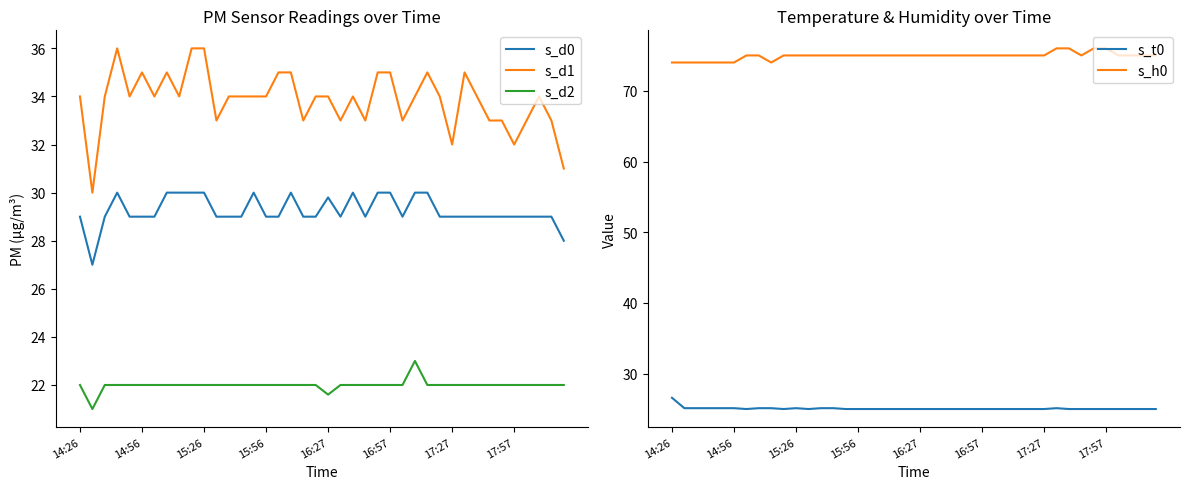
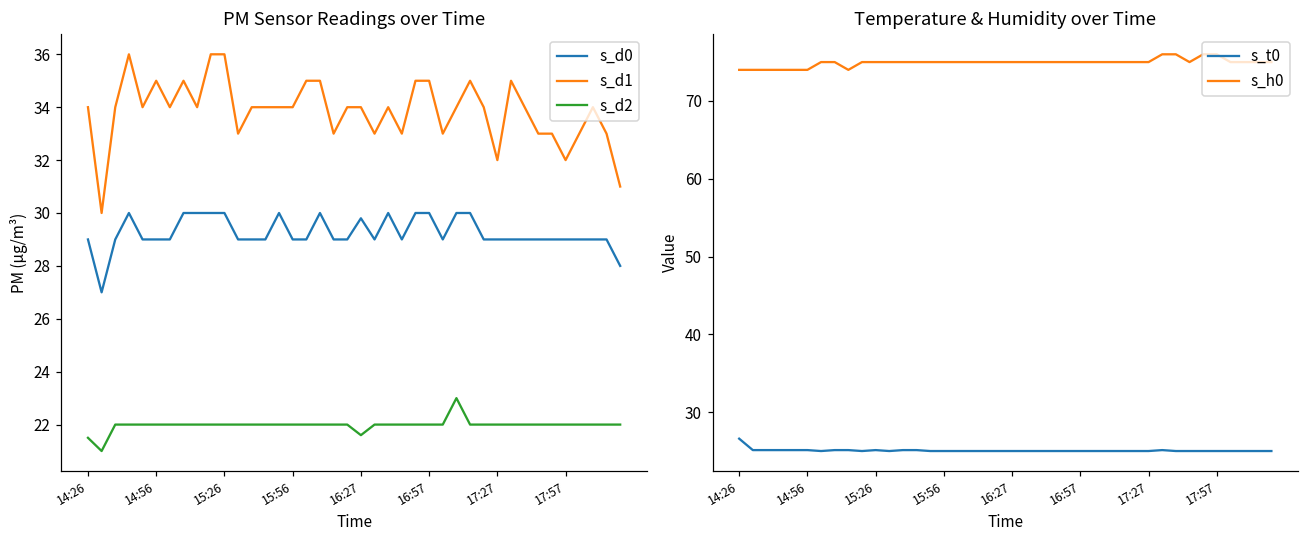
  {
    "PM Sensor Readings over Time": {
      "s_d0": {
        "14:26": 29.0,
        "14:56": 29.0,
        "15:26": 30.0,
        "15:56": 29.0,
        "16:27": 29.8,
        "16:57": 30.0,
        "17:27": 29.0,
        "17:57": 29.0
      },
      "s_d1": {
        "14:26": 34.0,
        "14:56": 35.0,
        "15:26": 36.0,
        "15:56": 34.0,
        "16:27": 34.0,
        "16:57": 35.0,
        "17:27": 32.0,
        "17:57": 32.0
      },
      "s_d2": {
-       "14:26": 22.0,
+       "14:26": 21.5,
        "14:56": 22.0,
        "15:26": 22.0,
        "15:56": 22.0,
        "16:27": 21.6,
        "16:57": 22.0,
        "17:27": 22.0,
        "17:57": 22.0
      }
    },
    "Temperature & Humidity over Time": {
      "s_t0": {
        "14:26": 27,
        "14:56": 25,
        "15:26": 25,
        "15:56": 25,
        "16:27": 25,
        "16:57": 25,
        "17:27": 25,
        "17:57": 25
      },
      "s_h0": {
        "14:26": 74,
        "14:56": 74,
        "15:26": 75,
        "15:56": 75,
        "16:27": 75,
        "16:57": 75,
        "17:27": 75
      }
    }
  }
